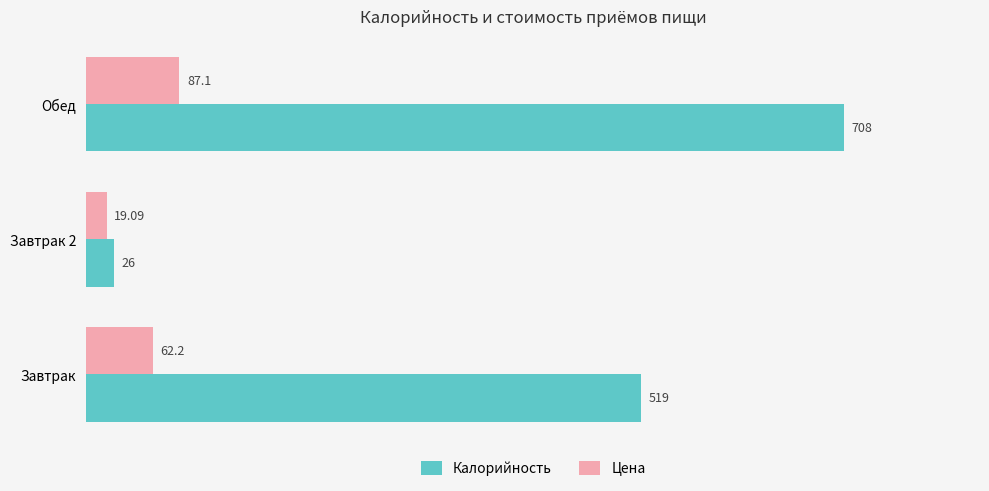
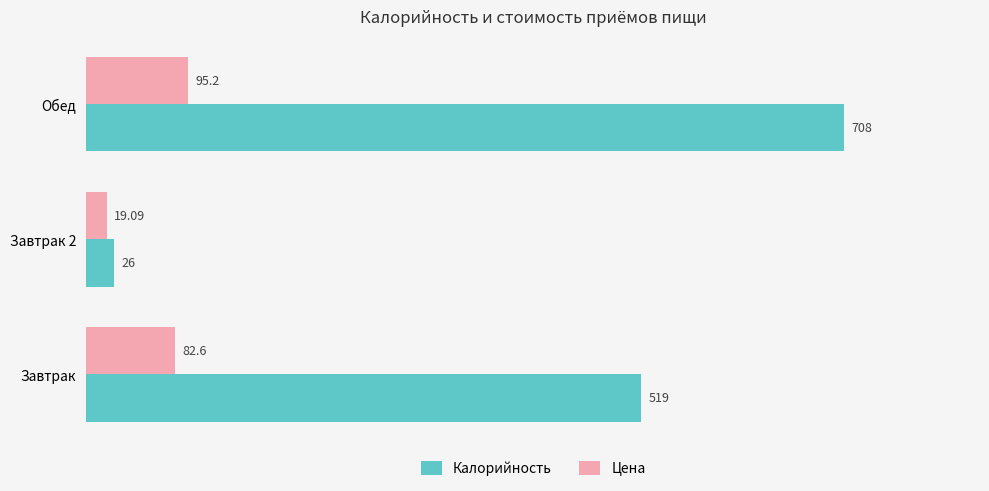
  {
    "Калорийность": {
      "Обед": 708,
      "Завтрак 2": 26,
      "Завтрак": 519
    },
    "Цена": {
-     "Обед": 87.1,
+     "Обед": 95.2,
      "Завтрак 2": 19.09,
-     "Завтрак": 62.2
+     "Завтрак": 82.6
    }
  }
